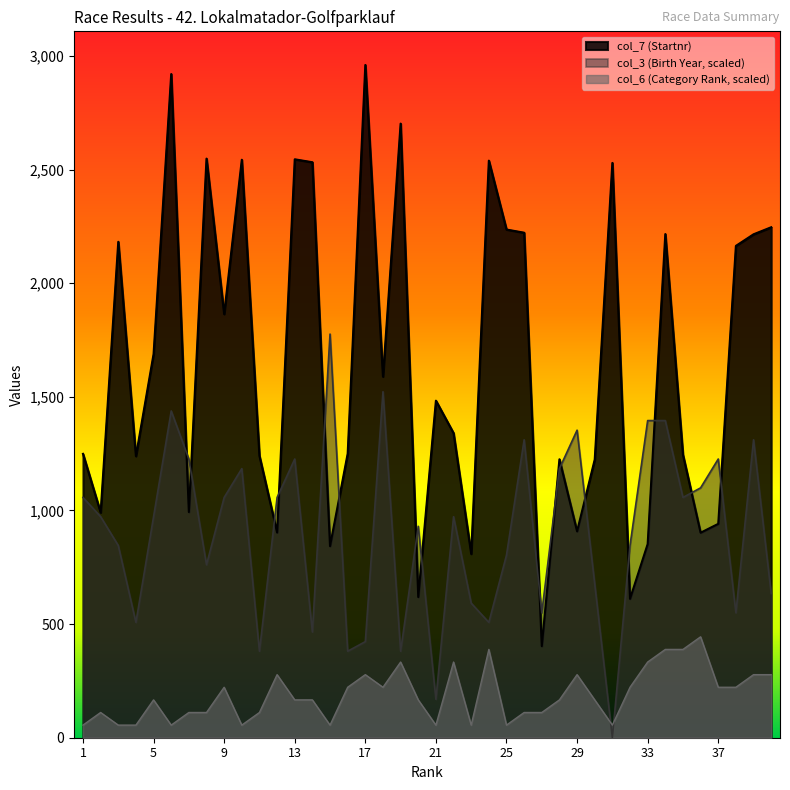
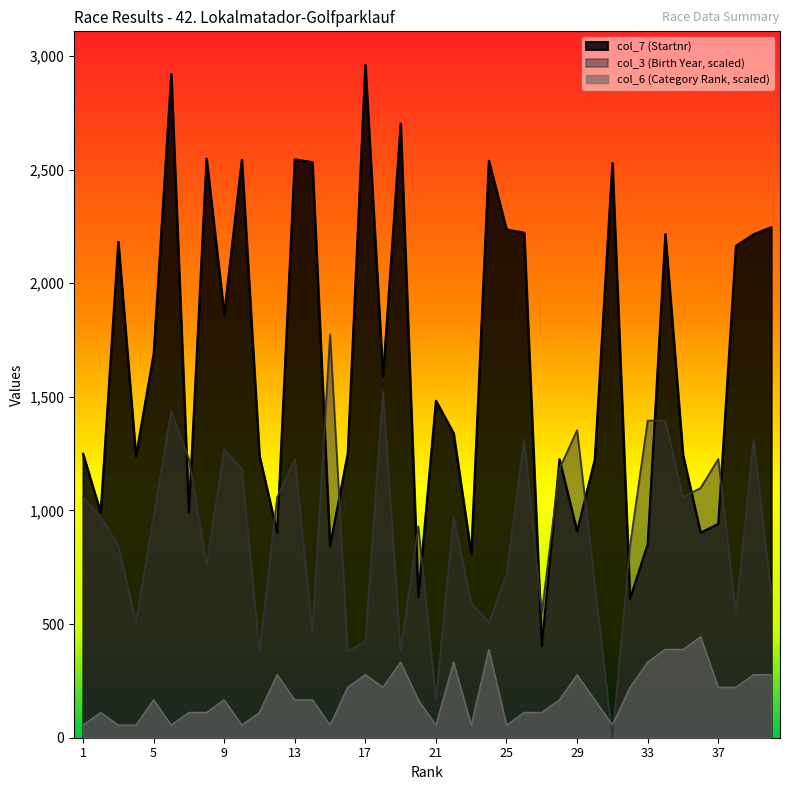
  {
    "col_7 (Startnr)": {
      "1": "1,250",
      "5": "1,690",
      "9": "1,860",
      "13": "2,550",
      "17": "2,960",
      "21": "1,480",
      "25": "2,240",
      "29": "910",
      "33": "850",
      "37": "940"
    },
    "col_3 (Birth Year, scaled)": {
      "1": "1,060",
      "5": "970",
-     "9": "1,060",
+     "9": "1,270",
      "13": "1,230",
      "17": "420",
      "21": "170",
-     "25": "800",
+     "25": "720",
      "29": "1,350",
      "33": "1,400",
      "37": "1,230"
    },
    "col_6 (Category Rank, scaled)": {
      "1": "60",
      "5": "170",
-     "9": "220",
+     "9": "170",
      "13": "170",
      "17": "280",
      "21": "60",
      "25": "60",
      "29": "280",
      "33": "330",
      "37": "220"
    }
  }
